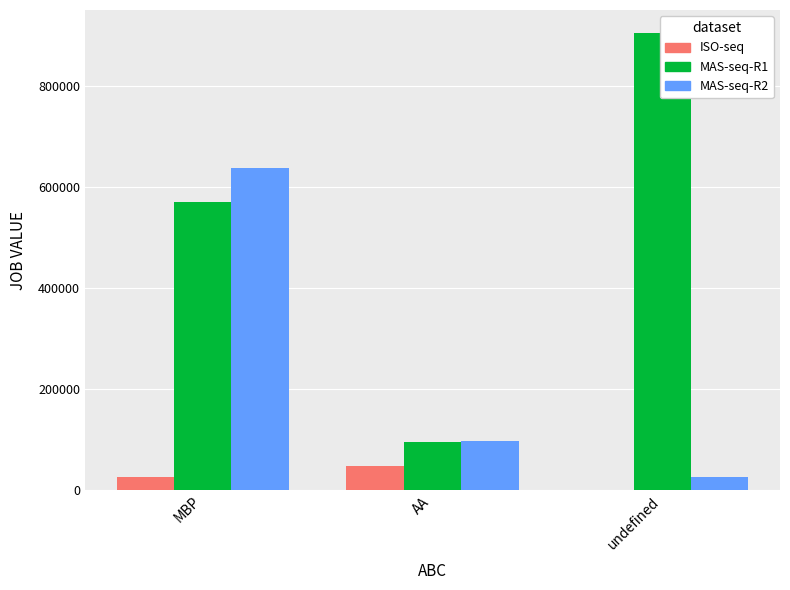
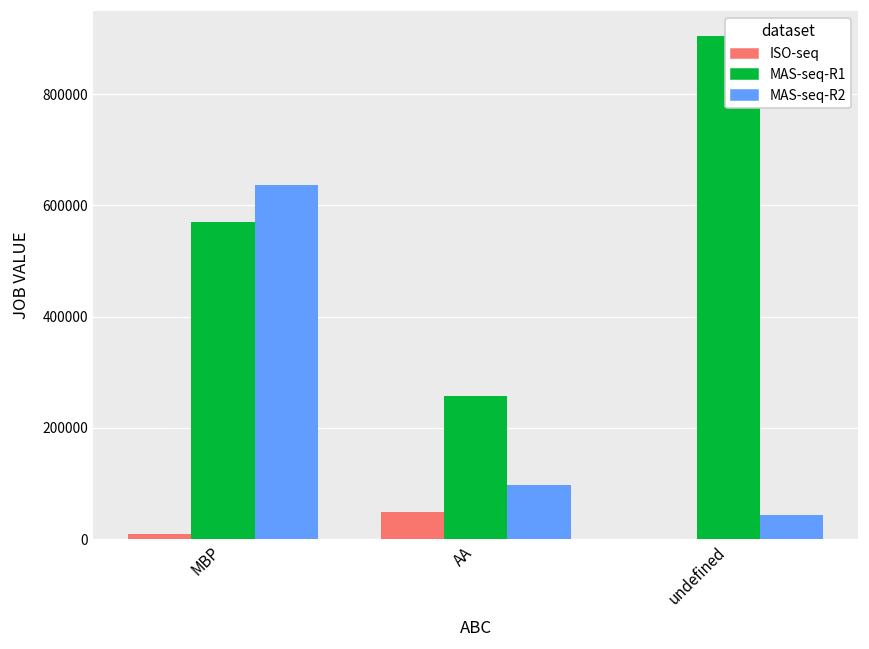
  {
    "ISO-seq": {
-     "MBP": 30000,
+     "MBP": 10000,
      "AA": 50000,
      "undefined": 0
    },
    "MAS-seq-R1": {
      "MBP": 570000,
-     "AA": 90000
+     "AA": 260000
    },
    "MAS-seq-R2": {
      "MBP": 640000,
      "AA": 100000,
-     "undefined": 30000
+     "undefined": 40000
    }
  }
